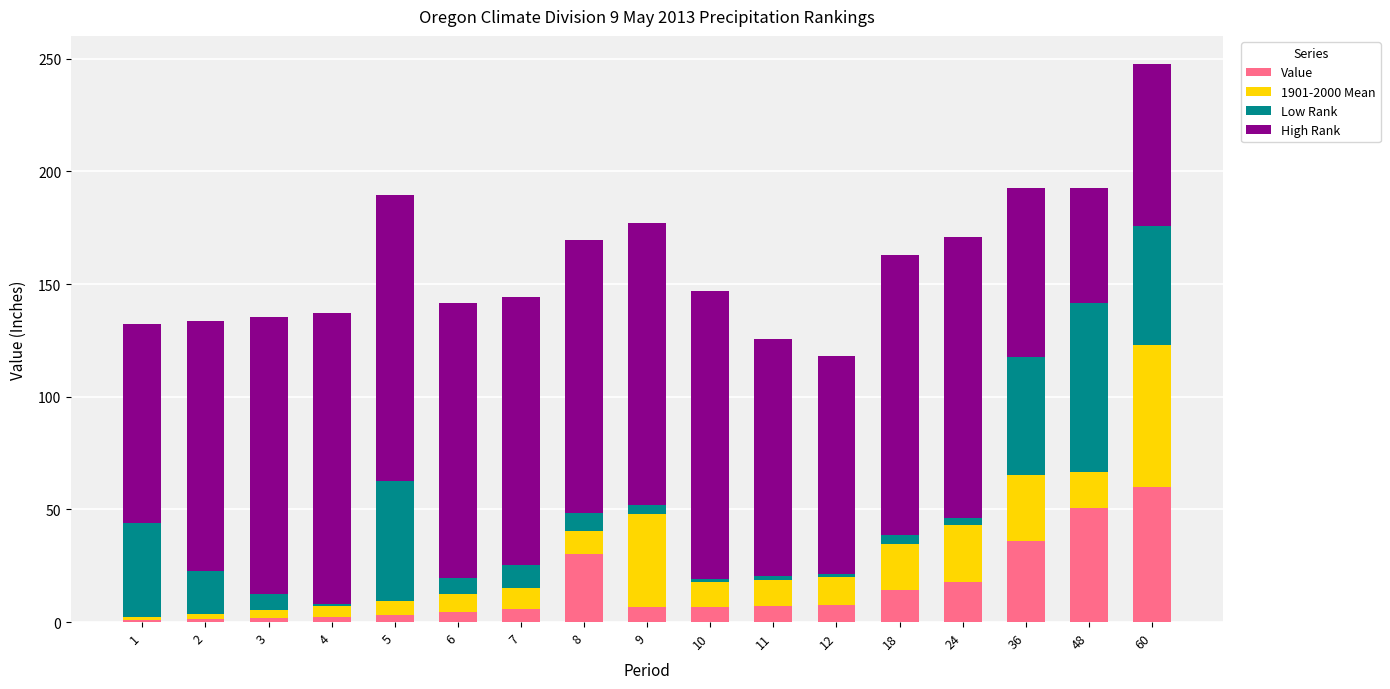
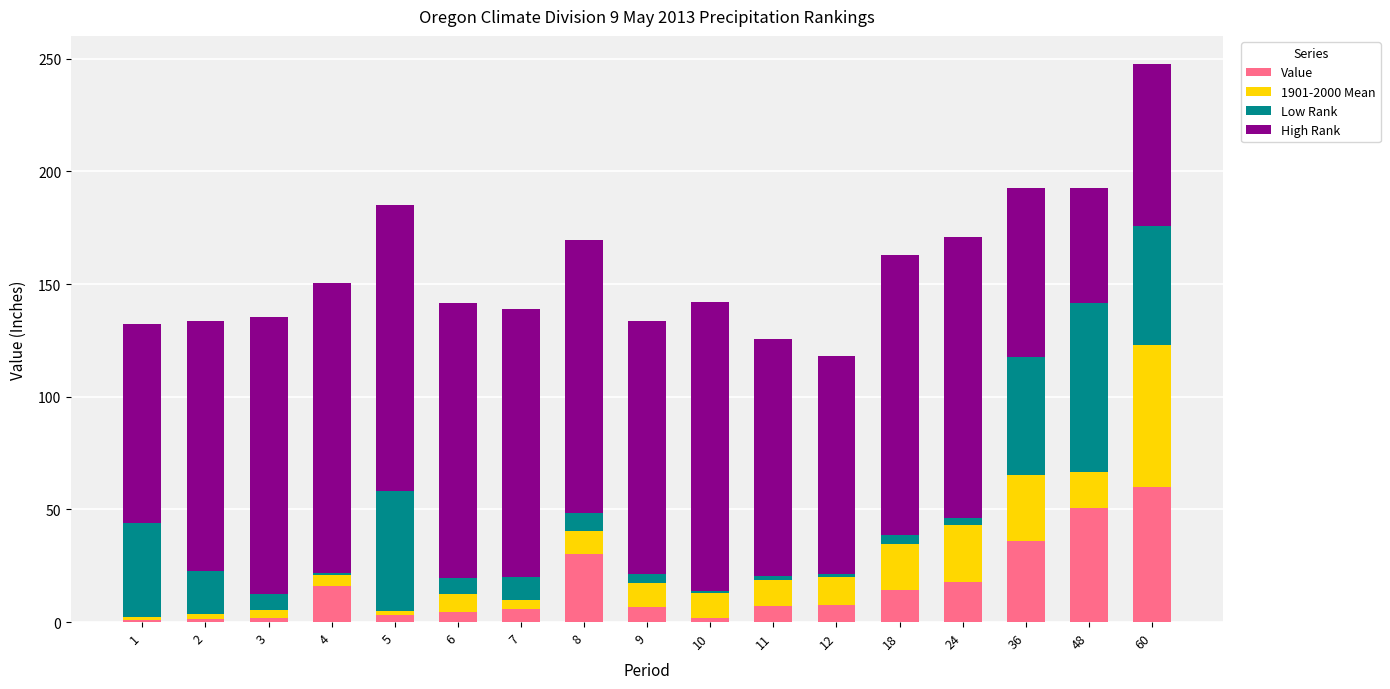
  {
    "Value": {
      "2": 1,
      "3": 2,
-     "4": 2,
+     "4": 16,
      "5": 3,
      "6": 5,
      "7": 6,
      "8": 30,
      "9": 7,
-     "10": 7,
+     "10": 2,
      "11": 7,
      "12": 8,
      "18": 14,
      "24": 18,
      "36": 36,
      "48": 50,
      "60": 60
    },
    "1901-2000 Mean": {
      "1": 1,
      "2": 2,
      "3": 4,
      "4": 5,
-     "5": 6,
+     "5": 2,
      "6": 8,
-     "7": 9,
+     "7": 4,
      "8": 10,
-     "9": 41,
+     "9": 11,
      "10": 11,
      "11": 11,
      "12": 13,
      "18": 20,
      "24": 25,
      "36": 30,
      "48": 16,
      "60": 63
    },
    "Low Rank": {
      "1": 42,
      "2": 19,
      "3": 7,
      "5": 53,
      "6": 7,
      "7": 10,
      "8": 8,
      "9": 4,
      "11": 2,
      "18": 4,
      "24": 3,
      "36": 52,
      "48": 75,
      "60": 53
    },
    "High Rank": {
      "1": 88,
      "2": 111,
      "3": 123,
      "4": 129,
      "5": 127,
      "6": 122,
      "7": 119,
      "8": 121,
-     "9": 125,
+     "9": 112,
      "10": 128,
      "11": 105,
      "12": 97,
      "18": 124,
      "24": 125,
      "36": 75,
      "48": 51,
      "60": 72
    }
  }
